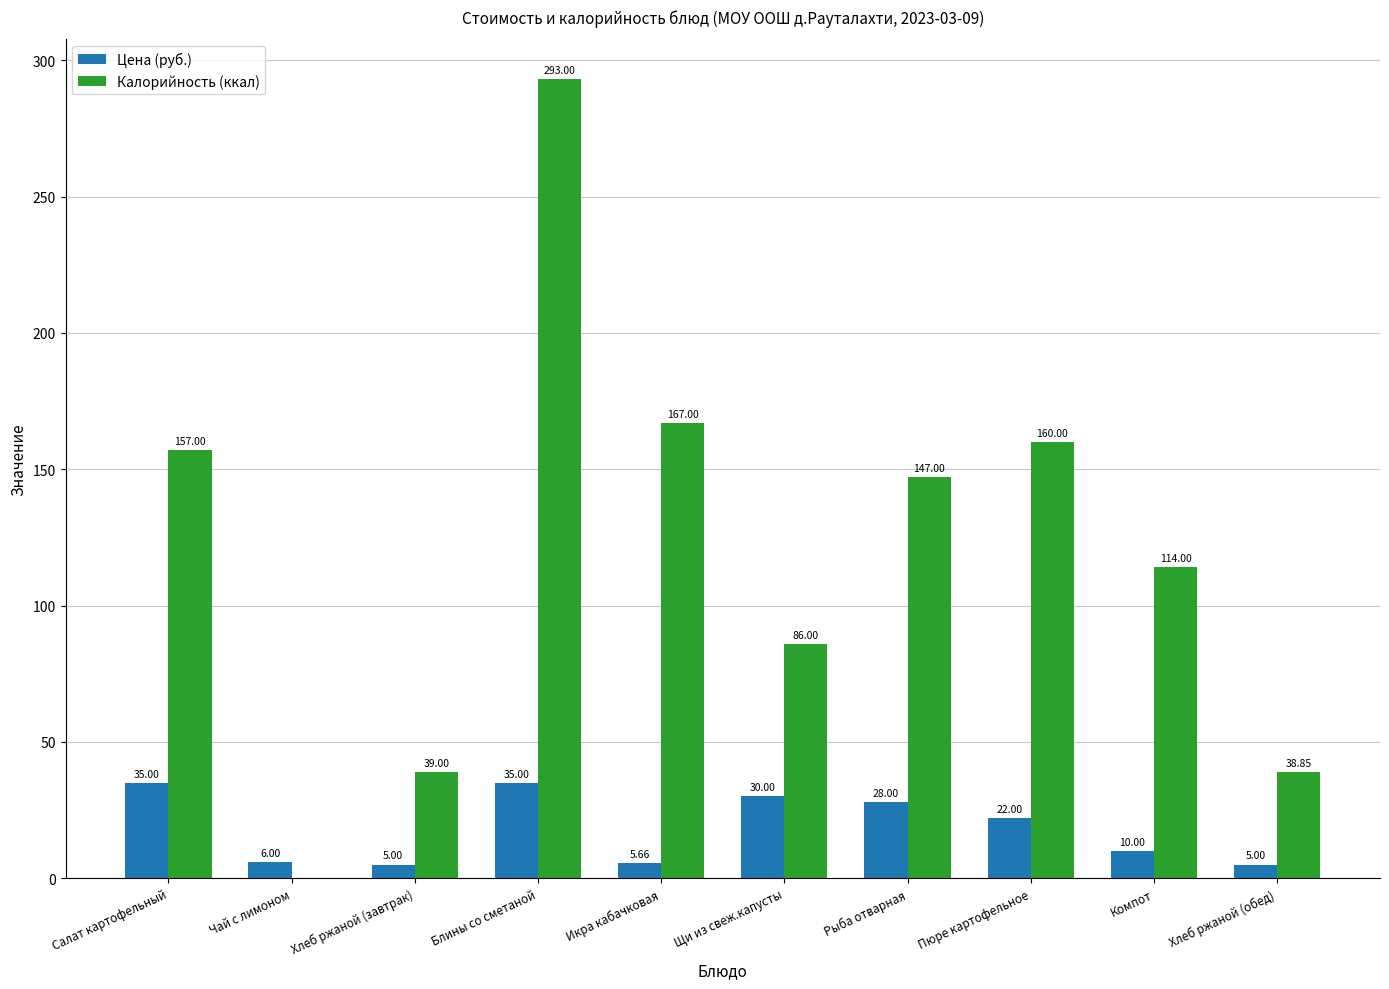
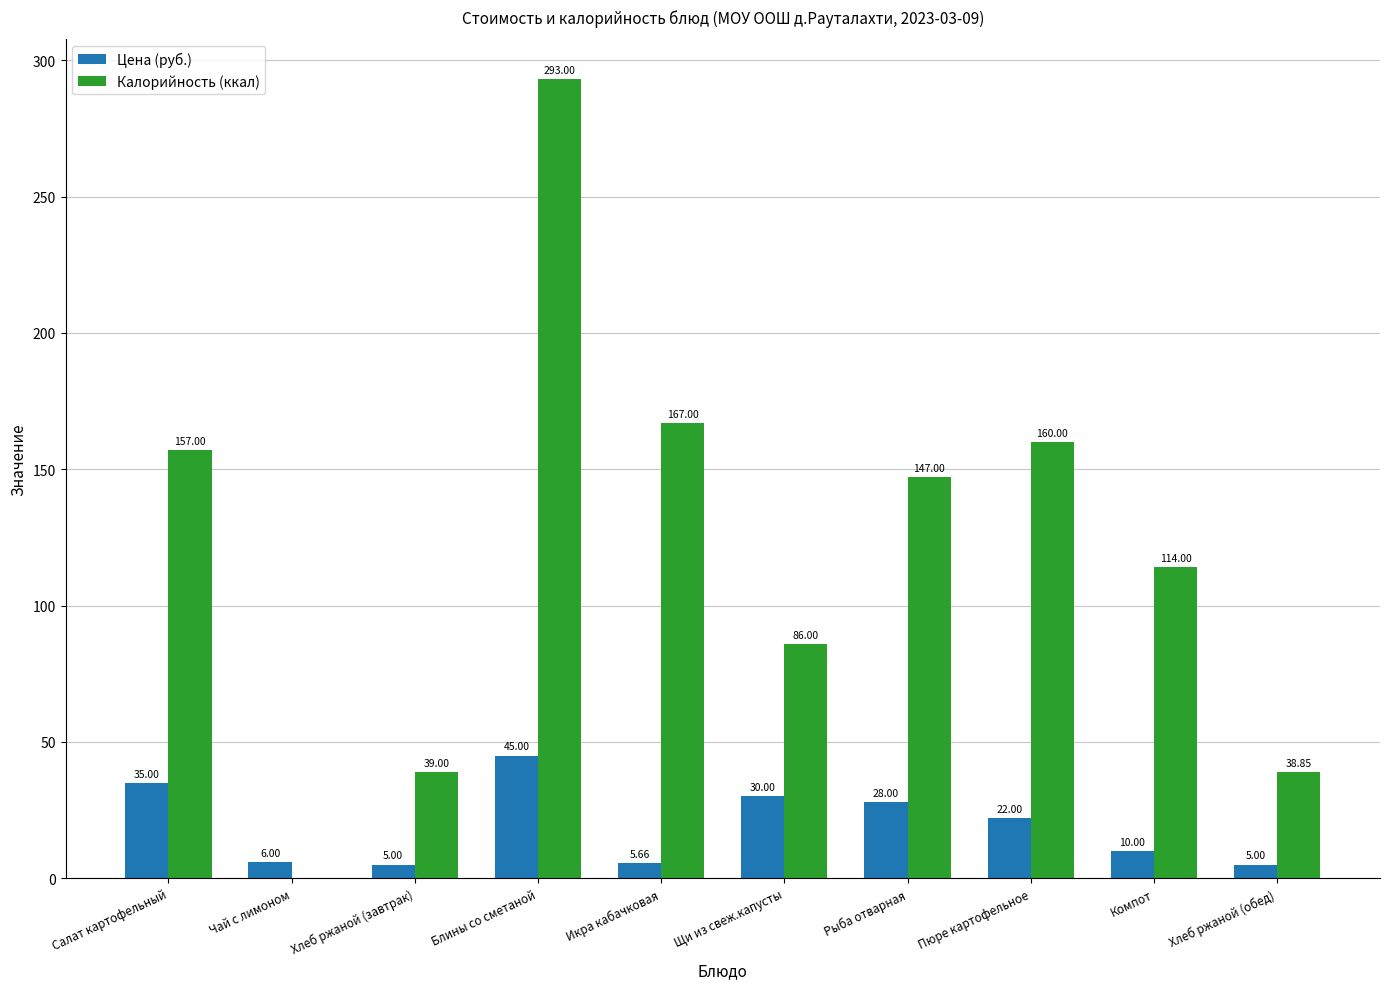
  {
    "Цена (руб.)": {
      "Салат картофельный": 35.00,
      "Чай с лимоном": 6.00,
      "Хлеб ржаной (завтрак)": 5.00,
-     "Блины со сметаной": 35.00,
+     "Блины со сметаной": 45.00,
      "Икра кабачковая": 5.66,
      "Щи из свеж.капусты": 30.00,
      "Рыба отварная": 28.00,
      "Пюре картофельное": 22.00,
      "Компот": 10.00,
      "Хлеб ржаной (обед)": 5.00
    },
    "Калорийность (ккал)": {
      "Салат картофельный": 157.00,
      "Хлеб ржаной (завтрак)": 39.00,
      "Блины со сметаной": 293.00,
      "Икра кабачковая": 167.00,
      "Щи из свеж.капусты": 86.00,
      "Рыба отварная": 147.00,
      "Пюре картофельное": 160.00,
      "Компот": 114.00,
      "Хлеб ржаной (обед)": 38.85
    }
  }
